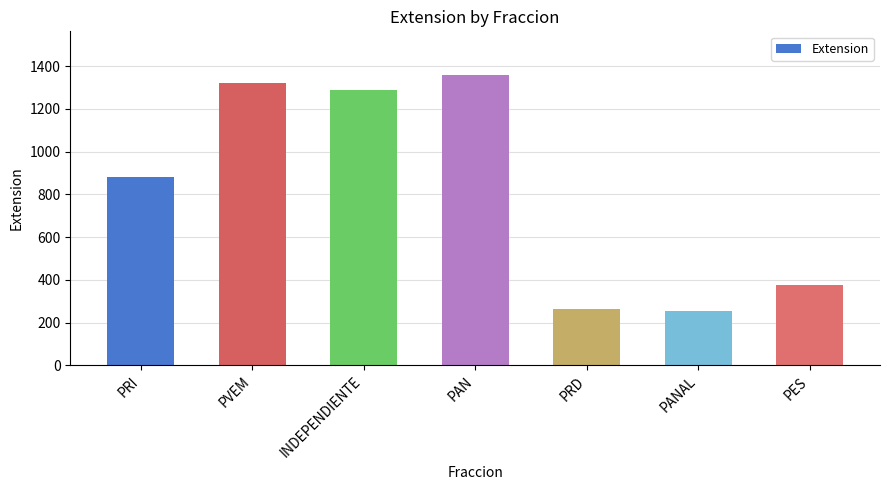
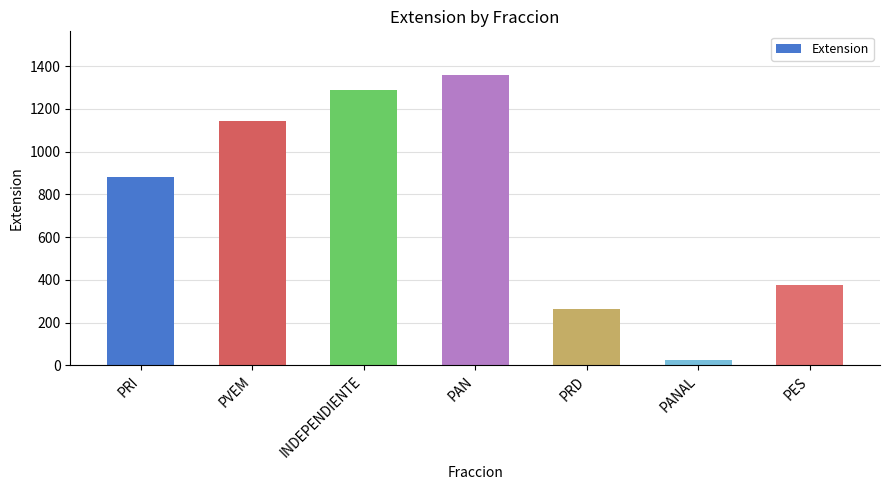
  {
    "PRI": 880,
-   "PVEM": 1320,
+   "PVEM": 1150,
    "INDEPENDIENTE": 1290,
    "PAN": 1360,
    "PRD": 260,
-   "PANAL": 260,
+   "PANAL": 30,
    "PES": 380
  }
